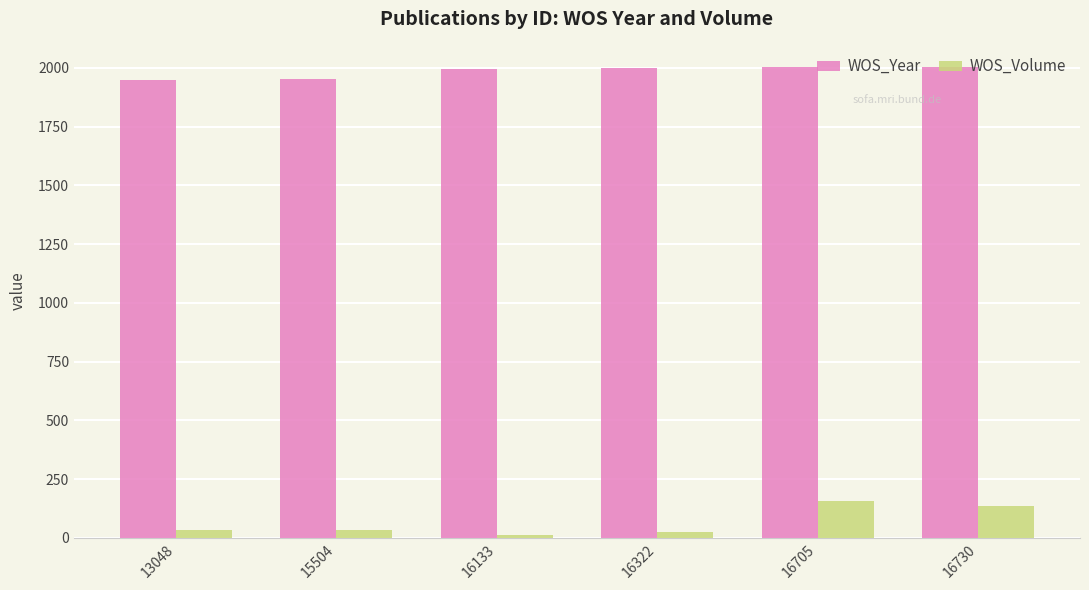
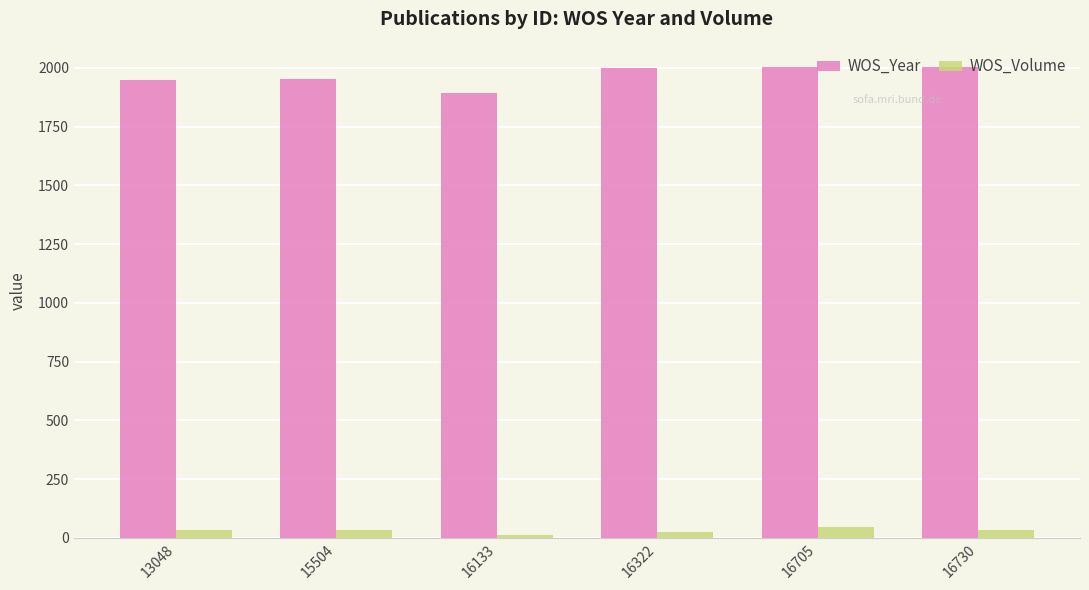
  {
    "WOS_Year": {
      "13048": 1950,
      "15504": 1950,
-     "16133": 2000,
+     "16133": 1890,
      "16322": 2000,
      "16705": 2000,
      "16730": 2000
    },
    "WOS_Volume": {
      "13048": 40,
      "15504": 40,
      "16133": 10,
      "16322": 30,
-     "16705": 160,
-     "16730": 140
+     "16705": 50,
+     "16730": 30
    }
  }
